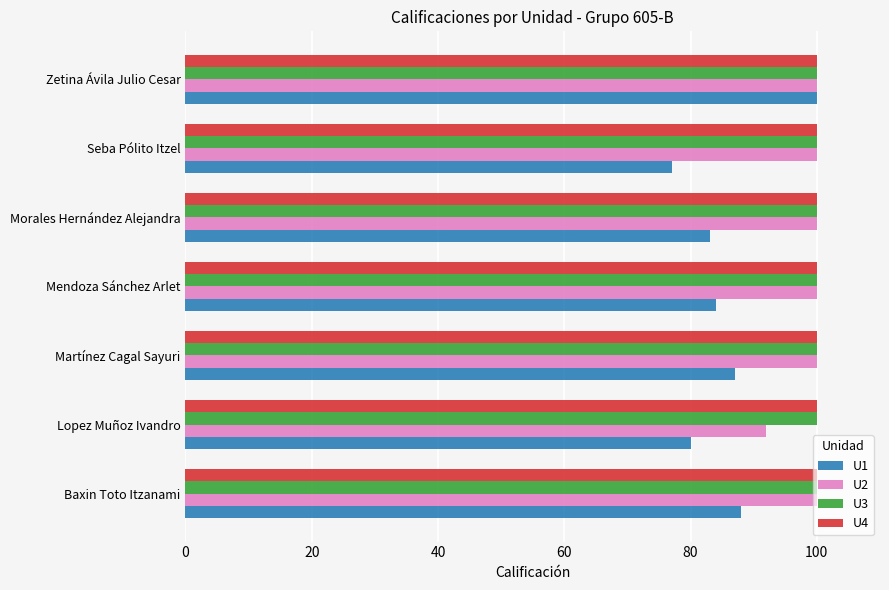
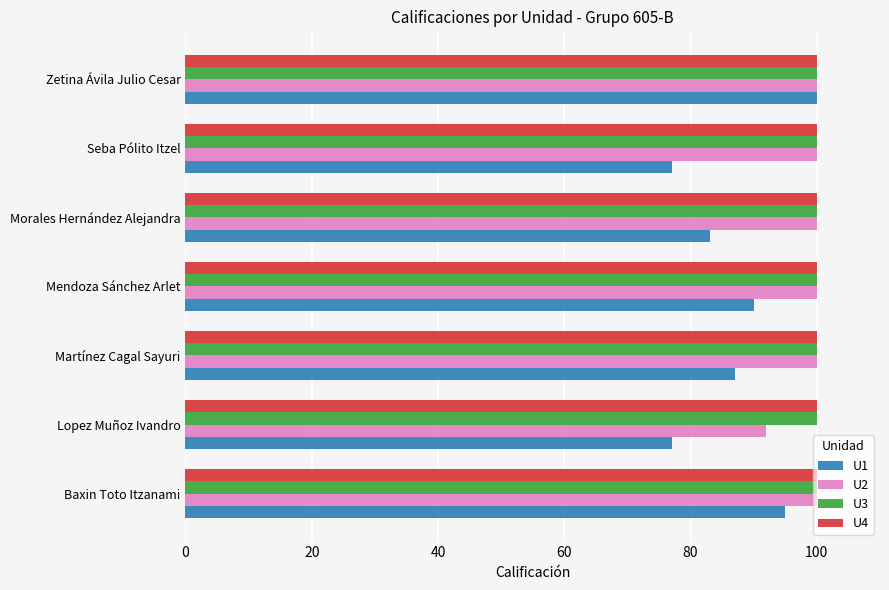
  {
    "U1": {
      "Zetina Ávila Julio Cesar": 100,
      "Seba Pólito Itzel": 77,
      "Morales Hernández Alejandra": 83,
-     "Mendoza Sánchez Arlet": 84,
+     "Mendoza Sánchez Arlet": 90,
      "Martínez Cagal Sayuri": 87,
-     "Lopez Muñoz Ivandro": 80,
-     "Baxin Toto Itzanami": 88
+     "Lopez Muñoz Ivandro": 77,
+     "Baxin Toto Itzanami": 95
    },
    "U2": {
      "Zetina Ávila Julio Cesar": 100,
      "Seba Pólito Itzel": 100,
      "Morales Hernández Alejandra": 100,
      "Mendoza Sánchez Arlet": 100,
      "Martínez Cagal Sayuri": 100,
      "Lopez Muñoz Ivandro": 92
    },
    "U3": {
      "Zetina Ávila Julio Cesar": 100,
      "Seba Pólito Itzel": 100,
      "Morales Hernández Alejandra": 100,
      "Mendoza Sánchez Arlet": 100,
      "Martínez Cagal Sayuri": 100,
      "Lopez Muñoz Ivandro": 100
    },
    "U4": {
      "Zetina Ávila Julio Cesar": 100,
      "Seba Pólito Itzel": 100,
      "Morales Hernández Alejandra": 100,
      "Mendoza Sánchez Arlet": 100,
      "Martínez Cagal Sayuri": 100,
      "Lopez Muñoz Ivandro": 100
    }
  }
